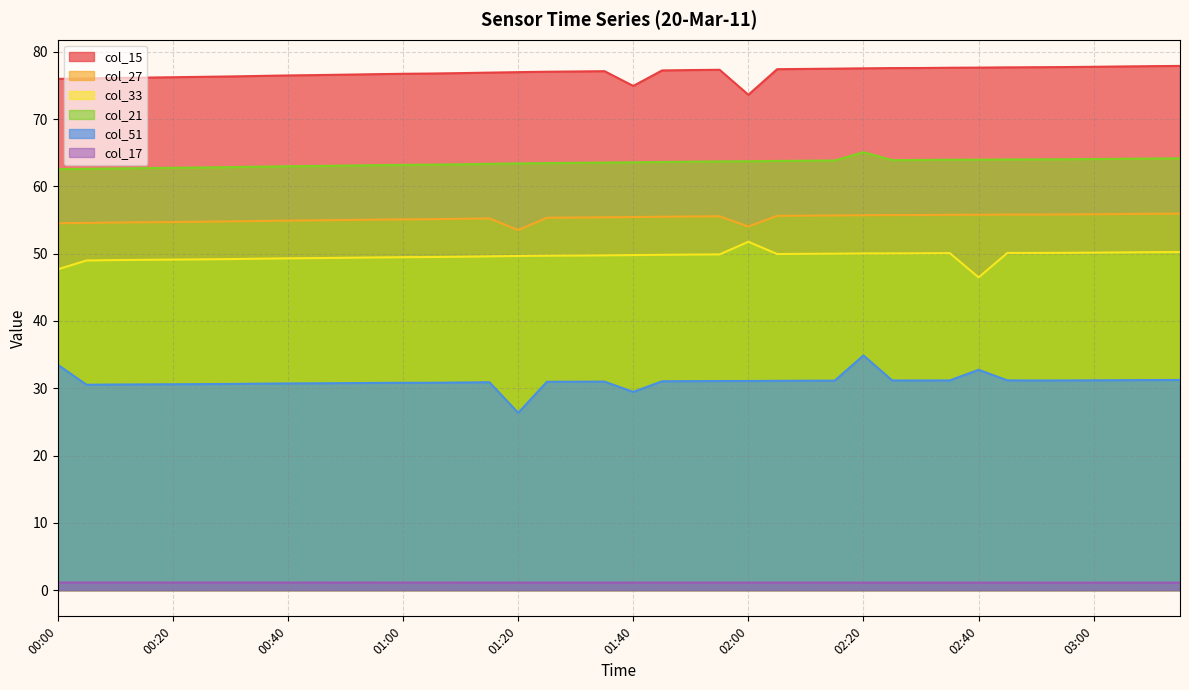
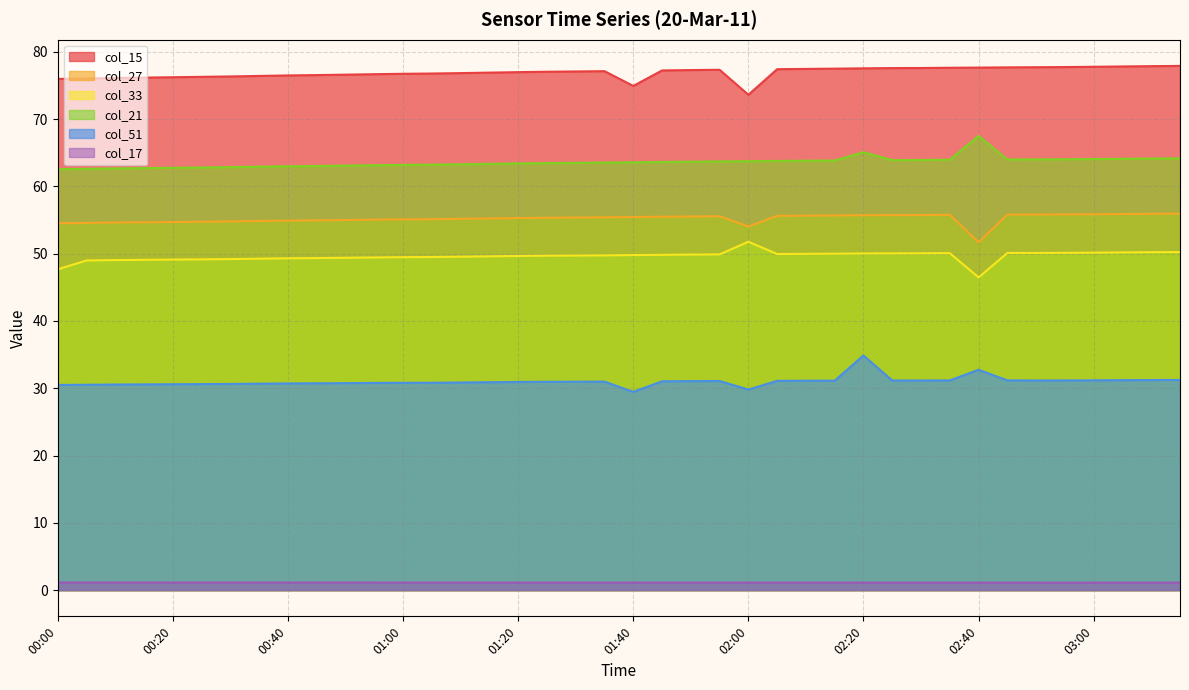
  {
    "col_15": {
      "00:00": 76,
      "00:20": 76,
      "00:40": 76,
      "01:00": 77,
      "01:20": 77,
      "01:40": 75,
      "02:00": 74,
      "02:20": 78,
      "02:40": 78,
      "03:00": 78
    },
    "col_27": {
      "00:00": 55,
      "00:20": 55,
      "00:40": 55,
      "01:00": 55,
-     "01:20": 54,
+     "01:20": 55,
      "01:40": 55,
      "02:00": 54,
      "02:20": 56,
-     "02:40": 56,
+     "02:40": 52,
      "03:00": 56
    },
    "col_33": {
      "00:00": 48,
      "00:20": 49,
      "00:40": 49,
      "01:00": 49,
      "01:20": 50,
      "01:40": 50,
      "02:00": 52,
      "02:20": 50,
      "02:40": 46,
      "03:00": 50
    },
    "col_21": {
      "00:00": 63,
      "00:20": 63,
      "00:40": 63,
      "01:00": 63,
      "01:20": 63,
      "01:40": 64,
      "02:00": 64,
      "02:20": 65,
-     "02:40": 64,
+     "02:40": 67,
      "03:00": 64
    },
    "col_51": {
-     "00:00": 33,
+     "00:00": 30,
      "00:20": 31,
      "00:40": 31,
      "01:00": 31,
-     "01:20": 26,
+     "01:20": 31,
      "01:40": 29,
-     "02:00": 31,
+     "02:00": 30,
      "02:20": 35,
      "02:40": 33,
      "03:00": 31
    },
    "col_17": {
      "00:00": 1,
      "00:20": 1,
      "00:40": 1,
      "01:00": 1,
      "01:20": 1,
      "01:40": 1,
      "02:00": 1,
      "02:20": 1,
      "02:40": 1,
      "03:00": 1
    }
  }
